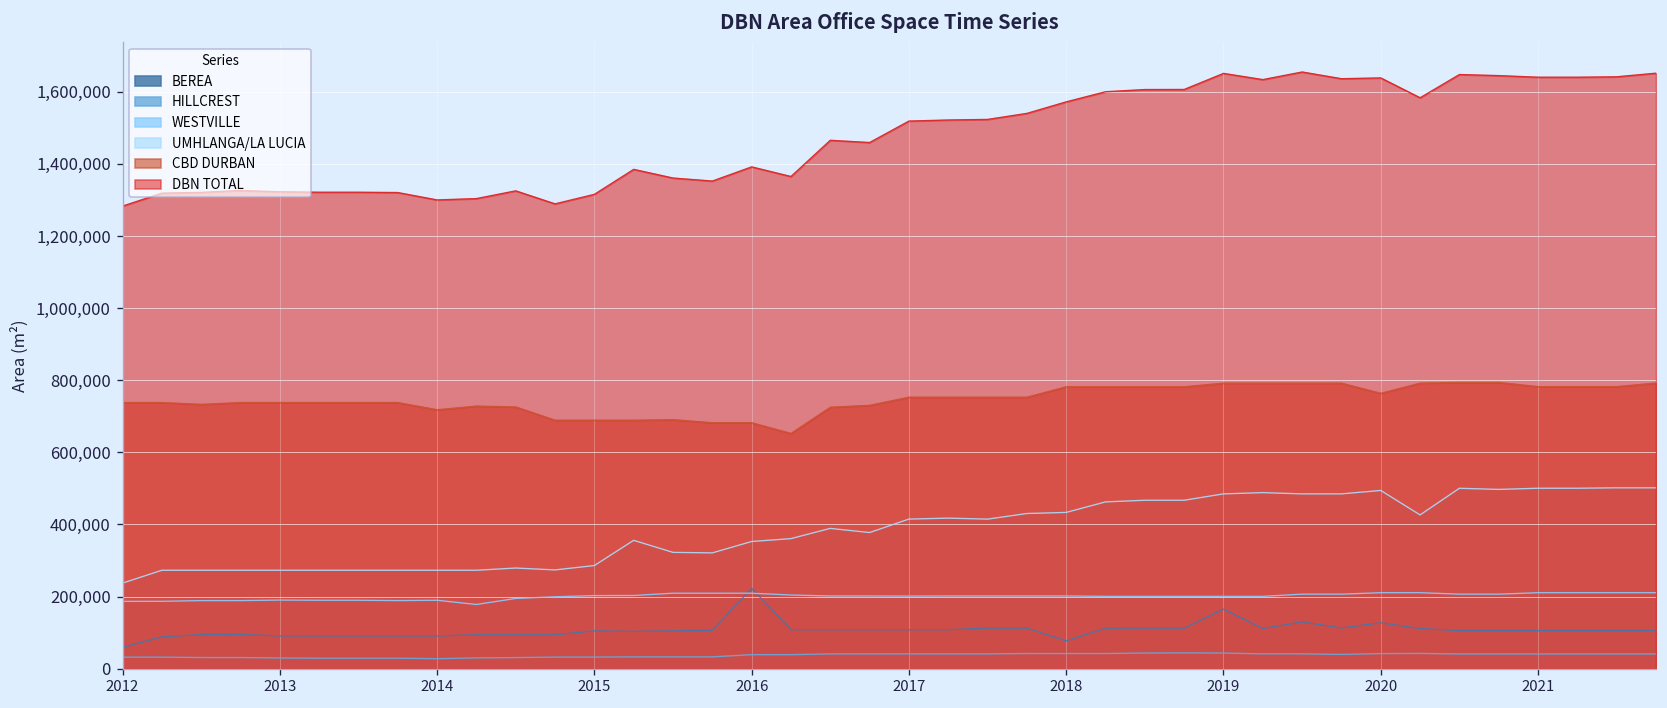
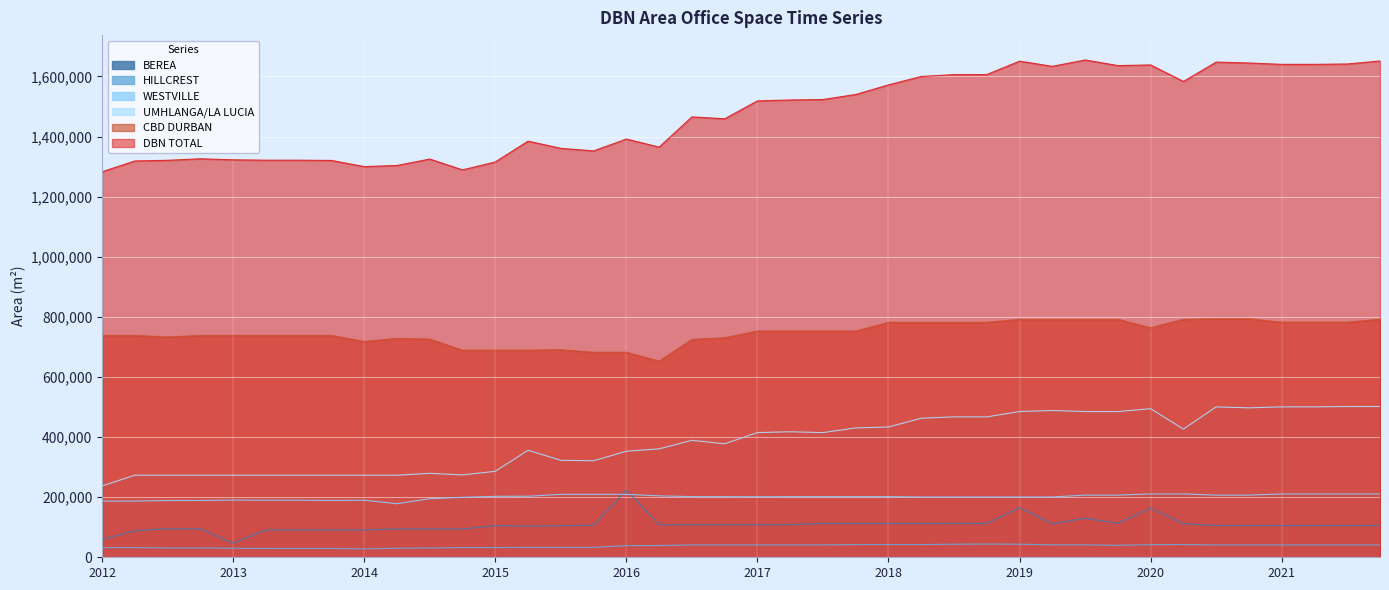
  {
    "BEREA": {
      "2012": "60,000",
-     "2013": "90,000",
+     "2013": "50,000",
      "2014": "90,000",
      "2015": "110,000",
      "2016": "220,000",
      "2017": "110,000",
-     "2018": "80,000",
+     "2018": "110,000",
      "2019": "170,000",
-     "2020": "130,000",
+     "2020": "160,000",
      "2021": "110,000"
    }
  }
